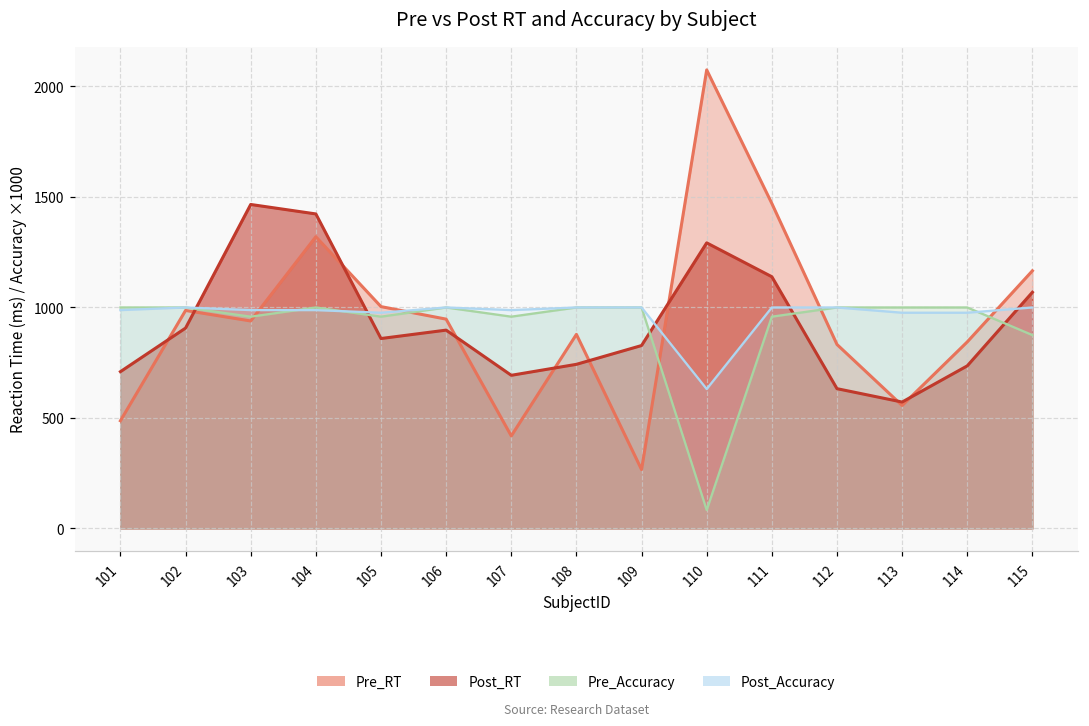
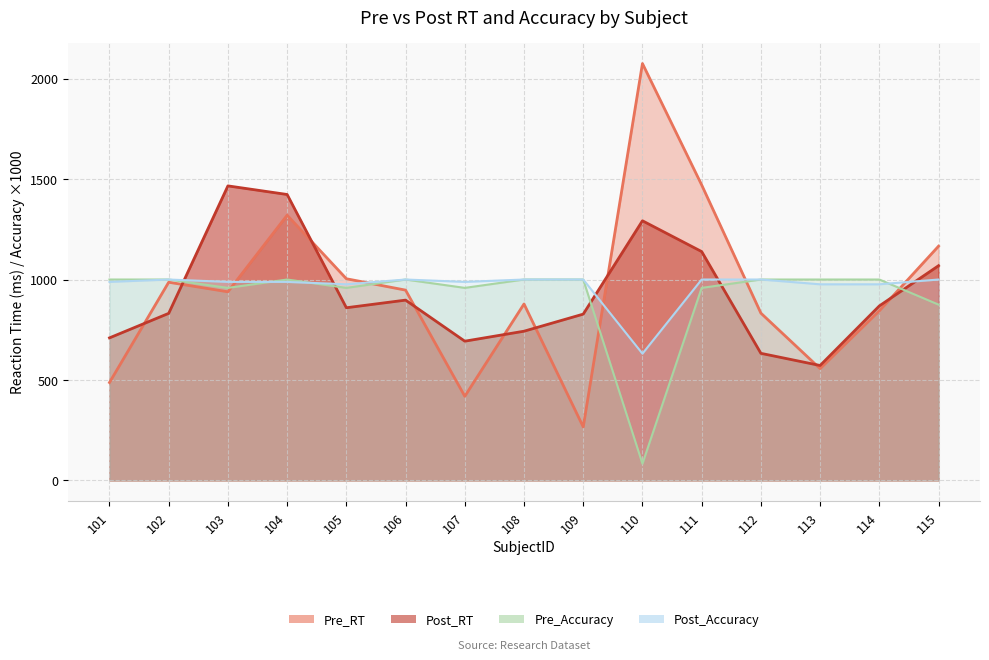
  {
    "Pre_RT": {
      "101": 490,
      "102": 990,
      "103": 940,
      "104": 1320,
      "105": 1000,
      "106": 950,
      "107": 420,
      "108": 880,
      "109": 270,
      "110": 2080,
      "111": 1470,
      "112": 830,
      "113": 560,
      "114": 840,
      "115": 1170
    },
    "Post_RT": {
      "101": 710,
-     "102": 910,
+     "102": 830,
      "103": 1470,
      "104": 1420,
      "105": 860,
      "106": 900,
      "107": 690,
      "108": 740,
      "109": 830,
      "110": 1290,
      "111": 1140,
      "112": 630,
      "113": 570,
-     "114": 740,
+     "114": 870,
      "115": 1070
    }
  }
